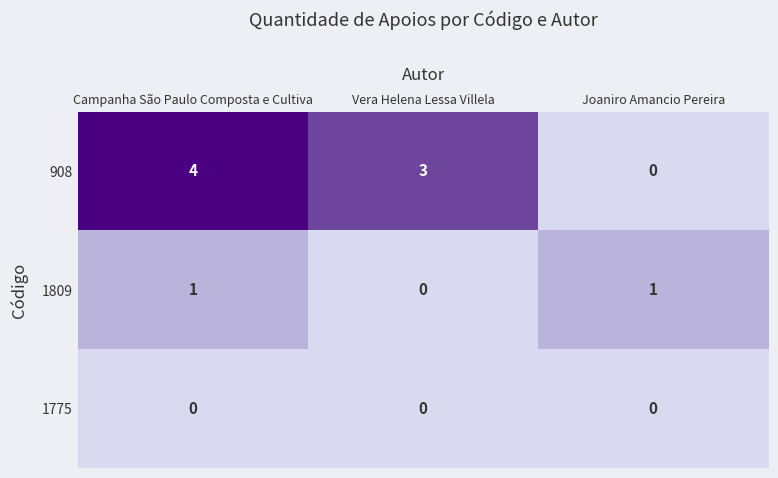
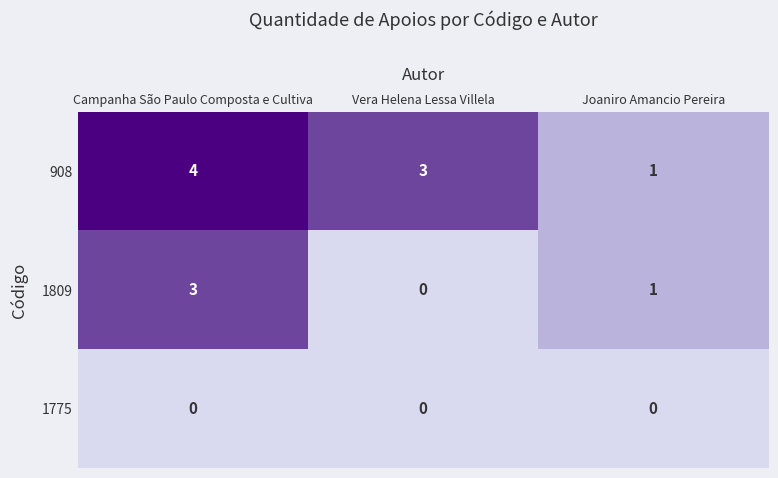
  {
    "908": {
      "Campanha São Paulo Composta e Cultiva": 4,
      "Vera Helena Lessa Villela": 3,
-     "Joaniro Amancio Pereira": 0
+     "Joaniro Amancio Pereira": 1
    },
    "1809": {
-     "Campanha São Paulo Composta e Cultiva": 1,
+     "Campanha São Paulo Composta e Cultiva": 3,
      "Vera Helena Lessa Villela": 0,
      "Joaniro Amancio Pereira": 1
    },
    "1775": {
      "Campanha São Paulo Composta e Cultiva": 0,
      "Vera Helena Lessa Villela": 0,
      "Joaniro Amancio Pereira": 0
    }
  }
